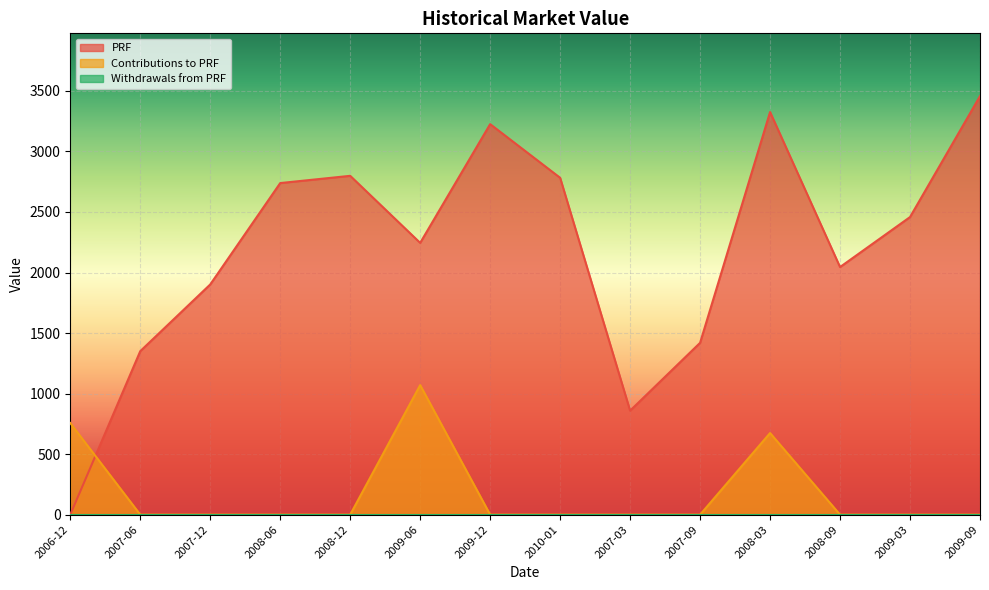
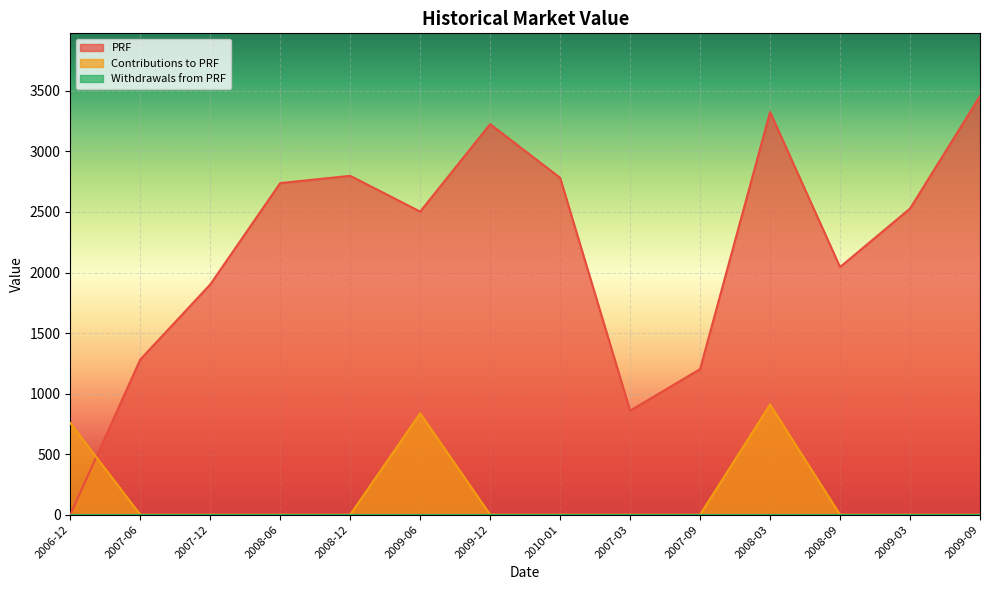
  {
    "PRF": {
-     "2007-06": 1350,
+     "2007-06": 1280,
      "2007-12": 1900,
      "2008-06": 2740,
      "2008-12": 2800,
-     "2009-06": 2240,
+     "2009-06": 2500,
      "2009-12": 3230,
      "2010-01": 2780,
      "2007-03": 860,
-     "2007-09": 1420,
+     "2007-09": 1200,
      "2008-03": 3330,
      "2008-09": 2050,
-     "2009-03": 2460,
+     "2009-03": 2530,
      "2009-09": 3460
    },
    "Contributions to PRF": {
      "2006-12": 760,
-     "2009-06": 1070,
-     "2008-03": 670
+     "2009-06": 840,
+     "2008-03": 910
    },
    "Withdrawals from PRF": {
      "2009-06": 0,
      "2008-03": 0
    }
  }
